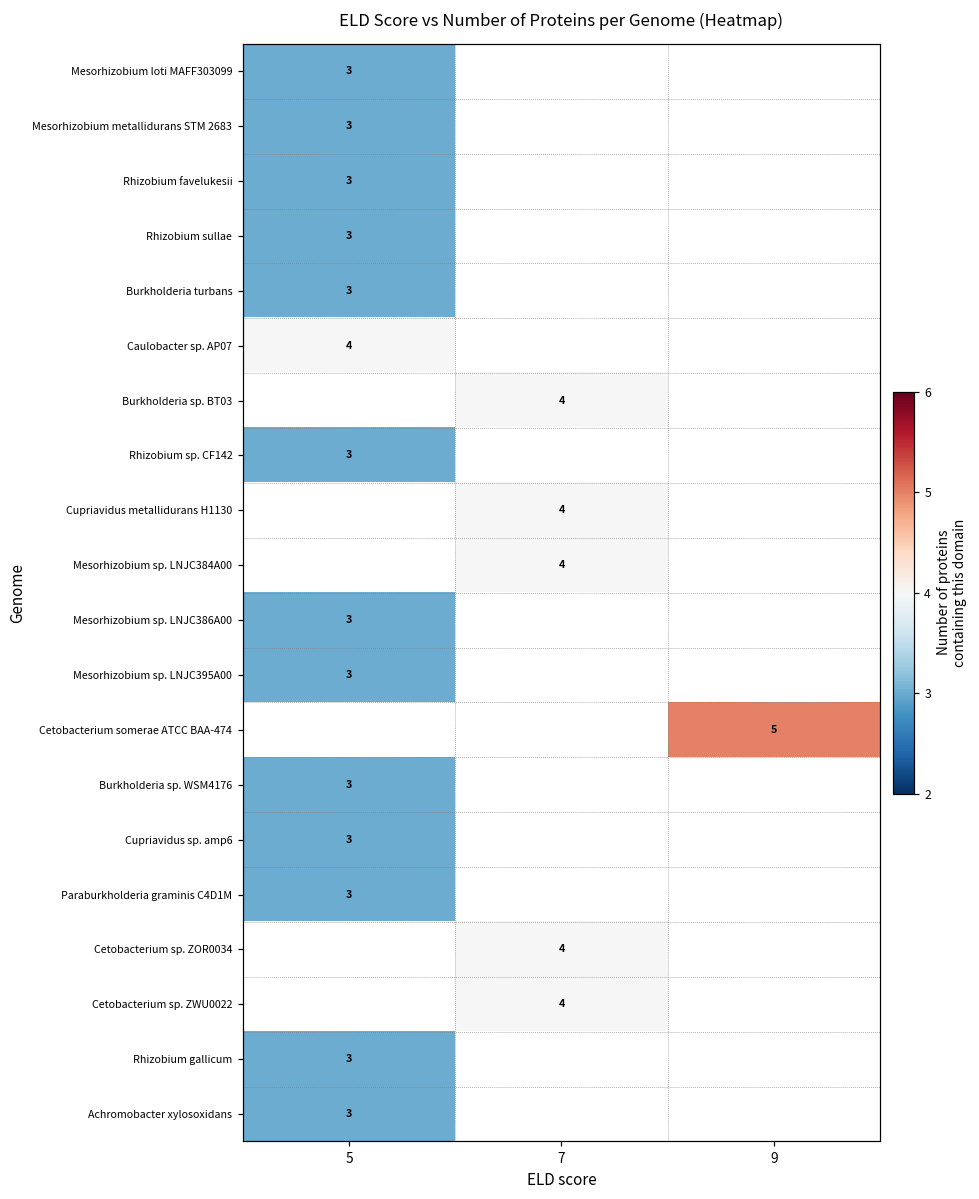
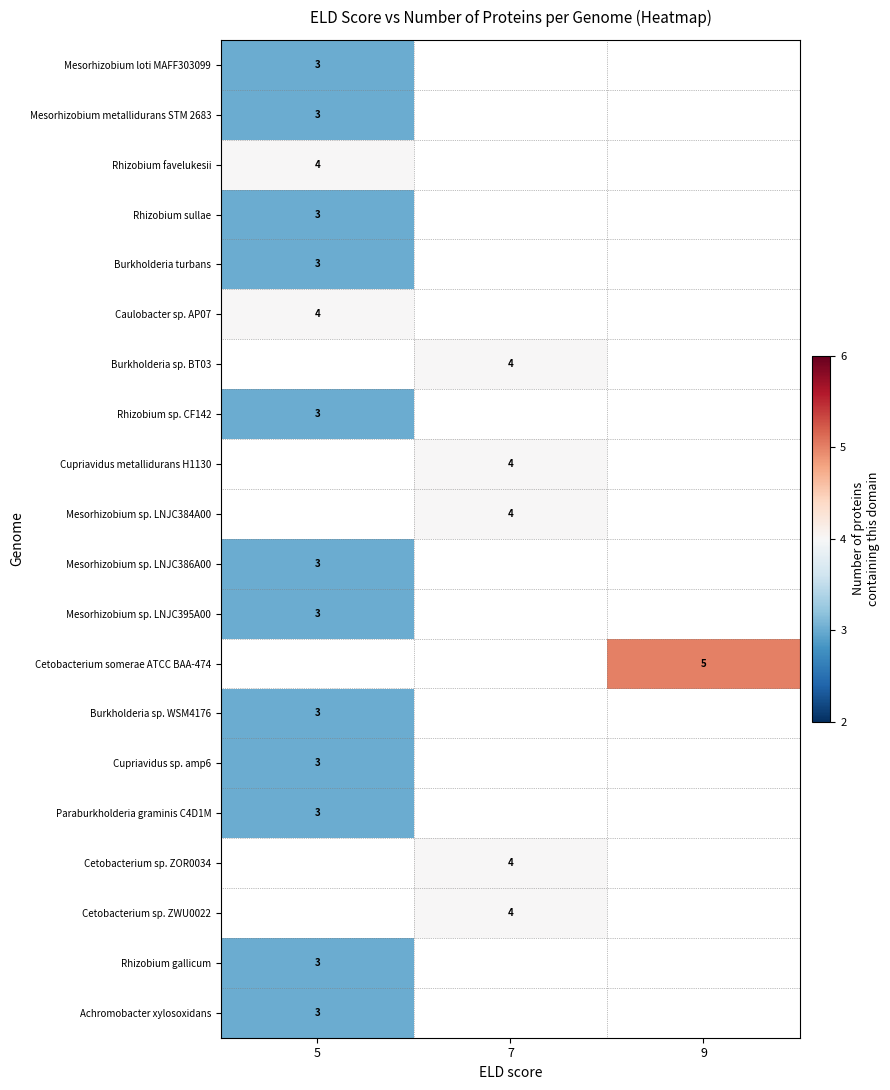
  {
    "Mesorhizobium loti MAFF303099": {
      "5": 3
    },
    "Mesorhizobium metallidurans STM 2683": {
      "5": 3
    },
    "Rhizobium favelukesii": {
-     "5": 3
+     "5": 4
    },
    "Rhizobium sullae": {
      "5": 3
    },
    "Burkholderia turbans": {
      "5": 3
    },
    "Caulobacter sp. AP07": {
      "5": 4
    },
    "Burkholderia sp. BT03": {
      "7": 4
    },
    "Rhizobium sp. CF142": {
      "5": 3
    },
    "Cupriavidus metallidurans H1130": {
      "7": 4
    },
    "Mesorhizobium sp. LNJC384A00": {
      "7": 4
    },
    "Mesorhizobium sp. LNJC386A00": {
      "5": 3
    },
    "Mesorhizobium sp. LNJC395A00": {
      "5": 3
    },
    "Cetobacterium somerae ATCC BAA-474": {
      "9": 5
    },
    "Burkholderia sp. WSM4176": {
      "5": 3
    },
    "Cupriavidus sp. amp6": {
      "5": 3
    },
    "Paraburkholderia graminis C4D1M": {
      "5": 3
    },
    "Cetobacterium sp. ZOR0034": {
      "7": 4
    },
    "Cetobacterium sp. ZWU0022": {
      "7": 4
    },
    "Rhizobium gallicum": {
      "5": 3
    },
    "Achromobacter xylosoxidans": {
      "5": 3
    }
  }
